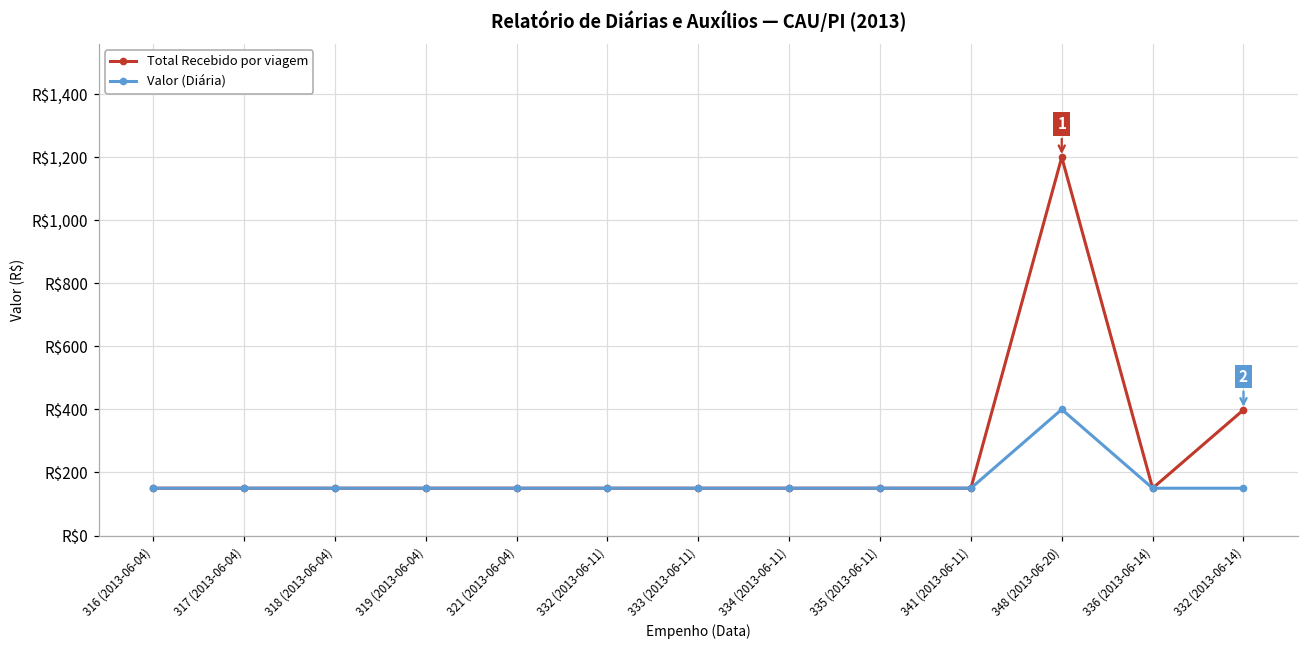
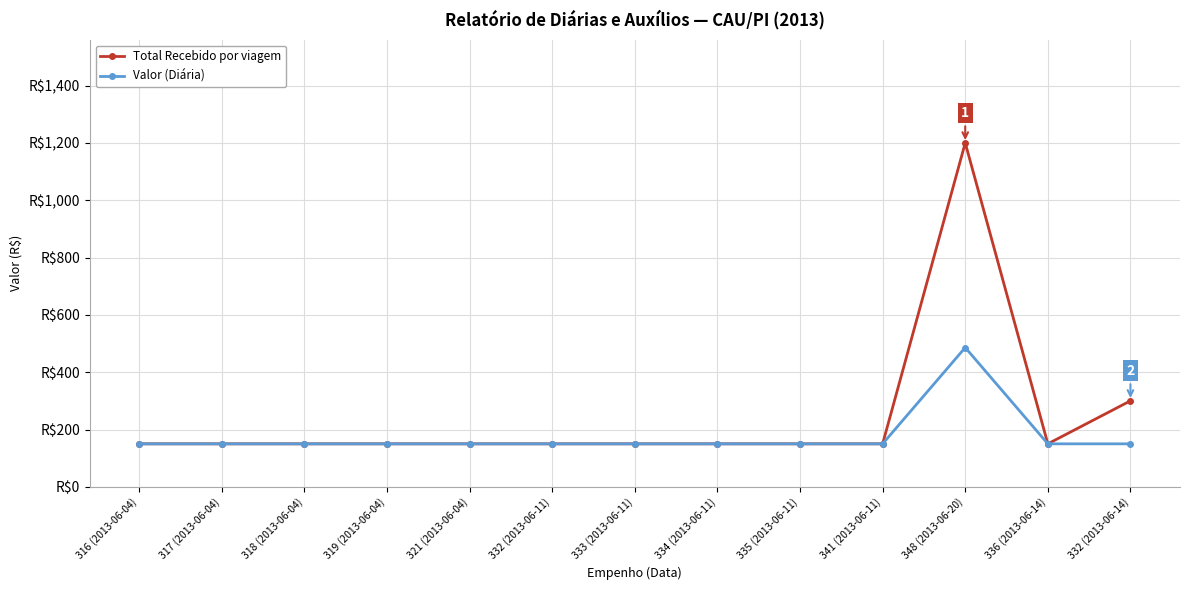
  {
    "Total Recebido por viagem": {
-     "332 (2013-06-14)": "R$400"
+     "332 (2013-06-14)": "R$300"
    },
    "Valor (Diária)": {
-     "348 (2013-06-20)": "R$400",
+     "348 (2013-06-20)": "R$490",
      "332 (2013-06-14)": "R$150"
    }
  }
